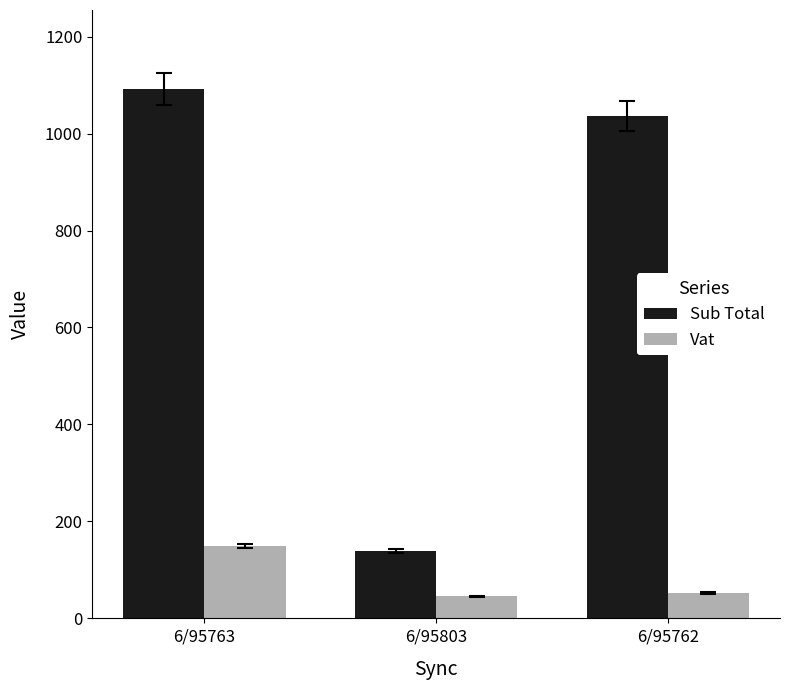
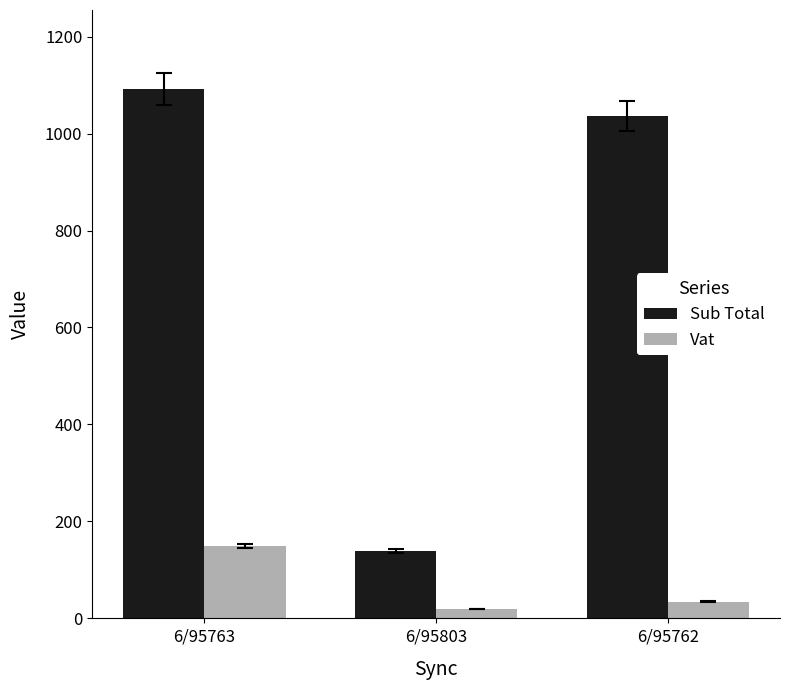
  {
    "Sub Total": {
      "6/95763": 1090,
      "6/95803": 140,
      "6/95762": 1040
    },
    "Vat": {
      "6/95763": 150,
-     "6/95803": 50,
-     "6/95762": 50
+     "6/95803": 20,
+     "6/95762": 30
    }
  }
